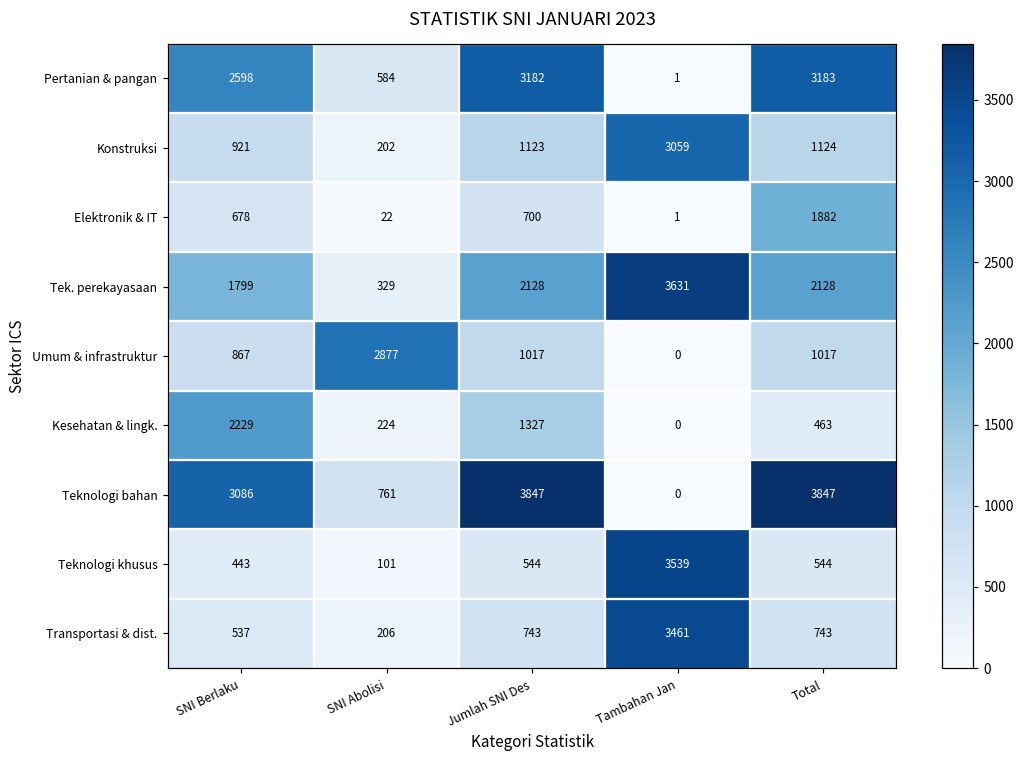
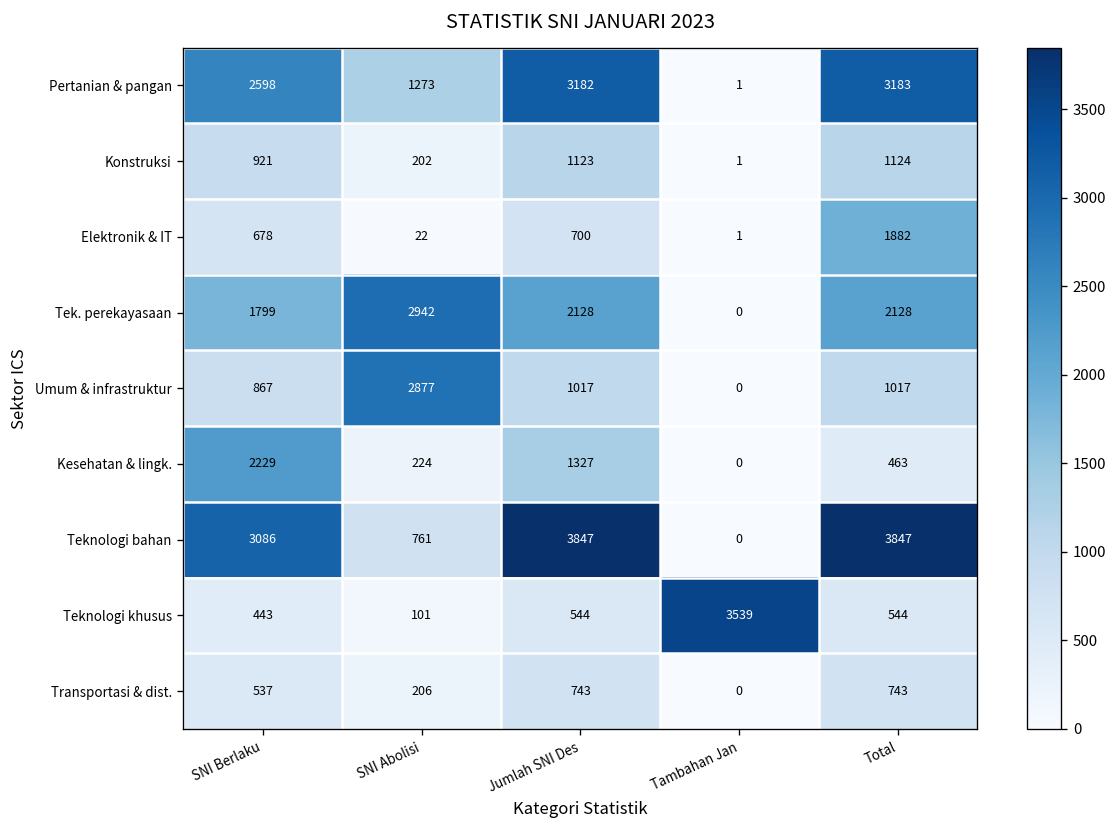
  {
    "Pertanian & pangan": {
      "SNI Berlaku": 2598,
-     "SNI Abolisi": 584,
+     "SNI Abolisi": 1273,
      "Jumlah SNI Des": 3182,
      "Tambahan Jan": 1,
      "Total": 3183
    },
    "Konstruksi": {
      "SNI Berlaku": 921,
      "SNI Abolisi": 202,
      "Jumlah SNI Des": 1123,
-     "Tambahan Jan": 3059,
+     "Tambahan Jan": 1,
      "Total": 1124
    },
    "Elektronik & IT": {
      "SNI Berlaku": 678,
      "SNI Abolisi": 22,
      "Jumlah SNI Des": 700,
      "Tambahan Jan": 1,
      "Total": 1882
    },
    "Tek. perekayasaan": {
      "SNI Berlaku": 1799,
-     "SNI Abolisi": 329,
+     "SNI Abolisi": 2942,
      "Jumlah SNI Des": 2128,
-     "Tambahan Jan": 3631,
+     "Tambahan Jan": 0,
      "Total": 2128
    },
    "Umum & infrastruktur": {
      "SNI Berlaku": 867,
      "SNI Abolisi": 2877,
      "Jumlah SNI Des": 1017,
      "Tambahan Jan": 0,
      "Total": 1017
    },
    "Kesehatan & lingk.": {
      "SNI Berlaku": 2229,
      "SNI Abolisi": 224,
      "Jumlah SNI Des": 1327,
      "Tambahan Jan": 0,
      "Total": 463
    },
    "Teknologi bahan": {
      "SNI Berlaku": 3086,
      "SNI Abolisi": 761,
      "Jumlah SNI Des": 3847,
      "Tambahan Jan": 0,
      "Total": 3847
    },
    "Teknologi khusus": {
      "SNI Berlaku": 443,
      "SNI Abolisi": 101,
      "Jumlah SNI Des": 544,
      "Tambahan Jan": 3539,
      "Total": 544
    },
    "Transportasi & dist.": {
      "SNI Berlaku": 537,
      "SNI Abolisi": 206,
      "Jumlah SNI Des": 743,
-     "Tambahan Jan": 3461,
+     "Tambahan Jan": 0,
      "Total": 743
    }
  }
